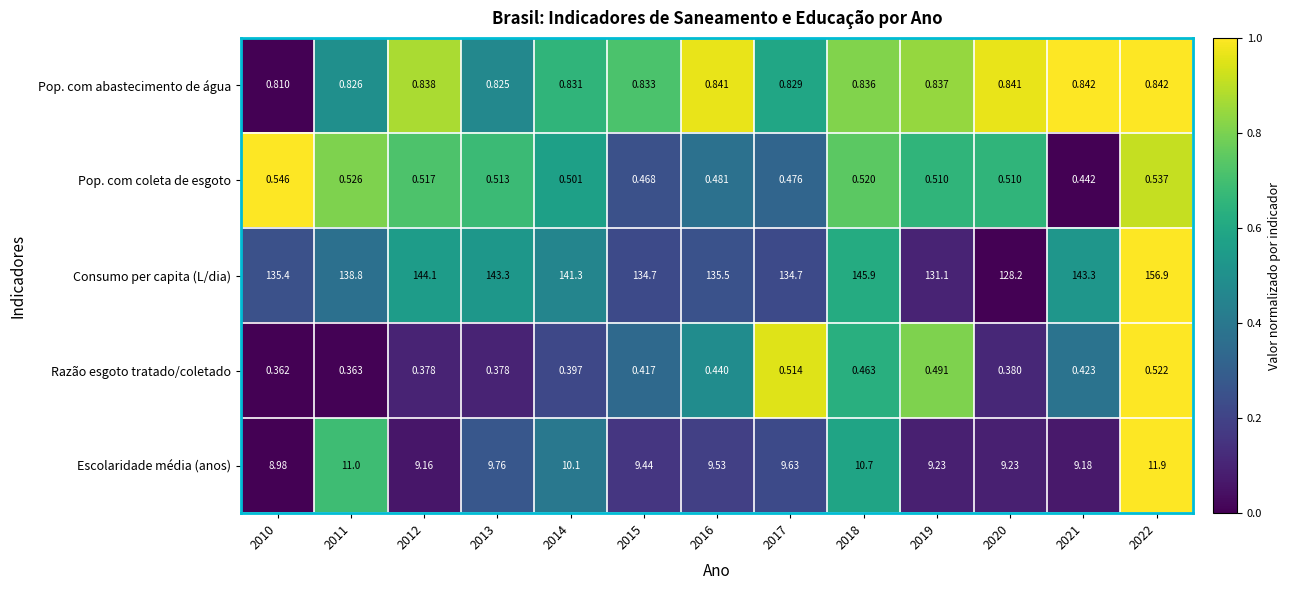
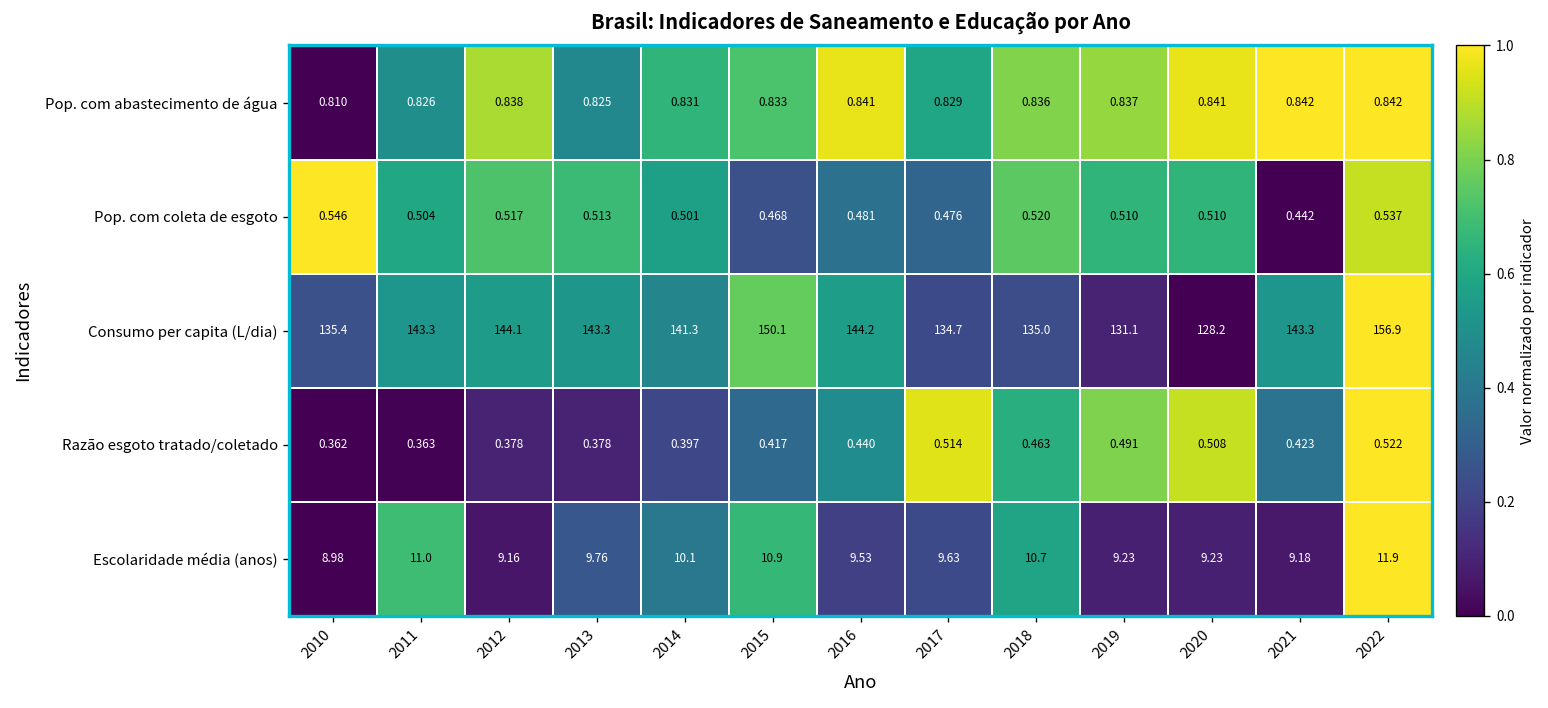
  {
    "Pop. com abastecimento de água": {
      "2010": 0.810,
      "2011": 0.826,
      "2012": 0.838,
      "2013": 0.825,
      "2014": 0.831,
      "2015": 0.833,
      "2016": 0.841,
      "2017": 0.829,
      "2018": 0.836,
      "2019": 0.837,
      "2020": 0.841,
      "2021": 0.842,
      "2022": 0.842
    },
    "Pop. com coleta de esgoto": {
      "2010": 0.546,
-     "2011": 0.526,
+     "2011": 0.504,
      "2012": 0.517,
      "2013": 0.513,
      "2014": 0.501,
      "2015": 0.468,
      "2016": 0.481,
      "2017": 0.476,
      "2018": 0.520,
      "2019": 0.510,
      "2020": 0.510,
      "2021": 0.442,
      "2022": 0.537
    },
    "Consumo per capita (L/dia)": {
      "2010": 135.4,
-     "2011": 138.8,
+     "2011": 143.3,
      "2012": 144.1,
      "2013": 143.3,
      "2014": 141.3,
-     "2015": 134.7,
-     "2016": 135.5,
+     "2015": 150.1,
+     "2016": 144.2,
      "2017": 134.7,
-     "2018": 145.9,
+     "2018": 135.0,
      "2019": 131.1,
      "2020": 128.2,
      "2021": 143.3,
      "2022": 156.9
    },
    "Razão esgoto tratado/coletado": {
      "2010": 0.362,
      "2011": 0.363,
      "2012": 0.378,
      "2013": 0.378,
      "2014": 0.397,
      "2015": 0.417,
      "2016": 0.440,
      "2017": 0.514,
      "2018": 0.463,
      "2019": 0.491,
-     "2020": 0.380,
+     "2020": 0.508,
      "2021": 0.423,
      "2022": 0.522
    },
    "Escolaridade média (anos)": {
      "2010": 8.98,
      "2011": 11.0,
      "2012": 9.16,
      "2013": 9.76,
      "2014": 10.1,
-     "2015": 9.44,
+     "2015": 10.9,
      "2016": 9.53,
      "2017": 9.63,
      "2018": 10.7,
      "2019": 9.23,
      "2020": 9.23,
      "2021": 9.18,
      "2022": 11.9
    }
  }
